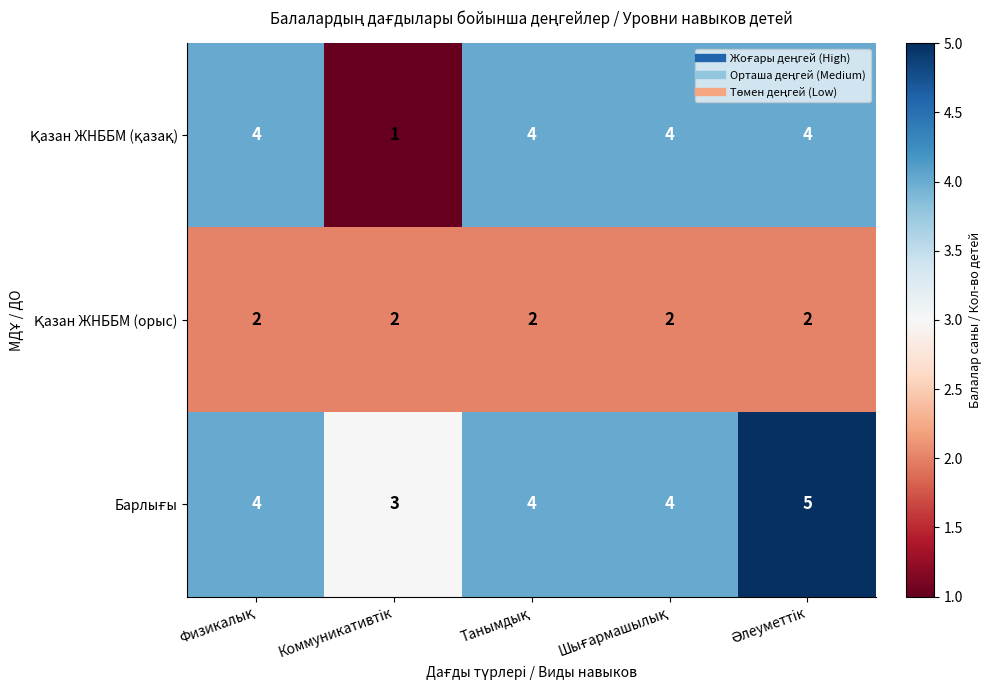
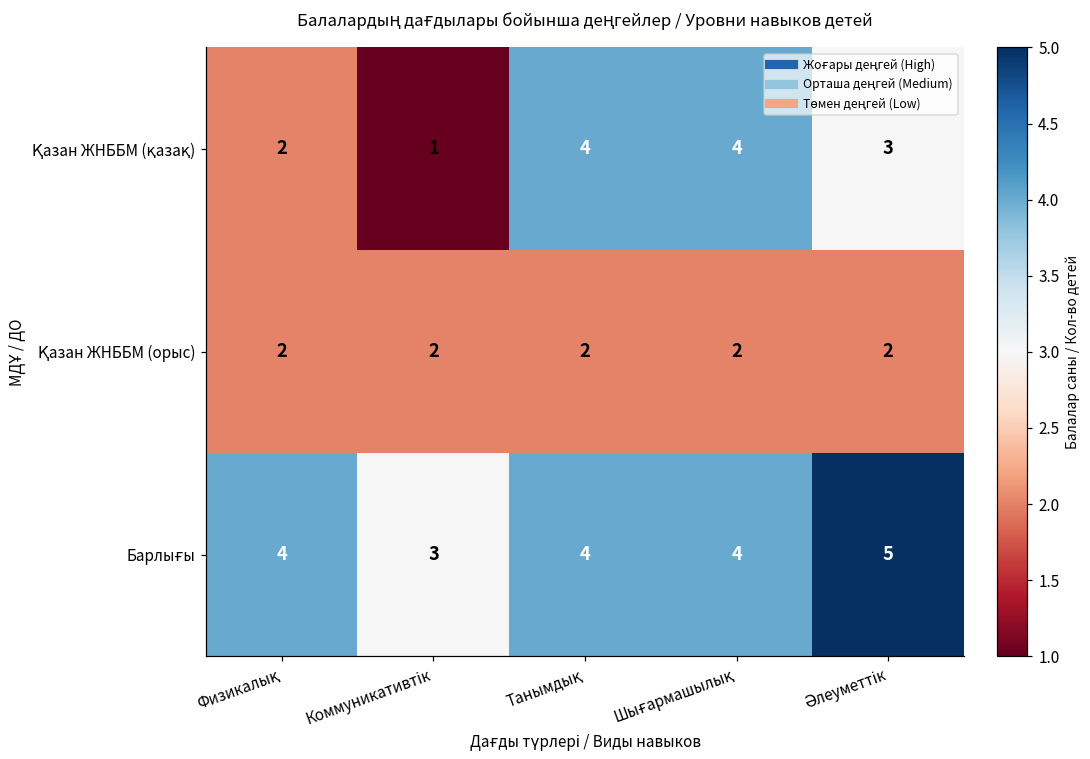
  {
    "Қазан ЖНББМ (қазақ)": {
-     "Физикалық": 4,
+     "Физикалық": 2,
      "Коммуникативтік": 1,
      "Танымдық": 4,
      "Шығармашылық": 4,
-     "Әлеуметтік": 4
+     "Әлеуметтік": 3
    },
    "Қазан ЖНББМ (орыс)": {
      "Физикалық": 2,
      "Коммуникативтік": 2,
      "Танымдық": 2,
      "Шығармашылық": 2,
      "Әлеуметтік": 2
    },
    "Барлығы": {
      "Физикалық": 4,
      "Коммуникативтік": 3,
      "Танымдық": 4,
      "Шығармашылық": 4,
      "Әлеуметтік": 5
    }
  }
